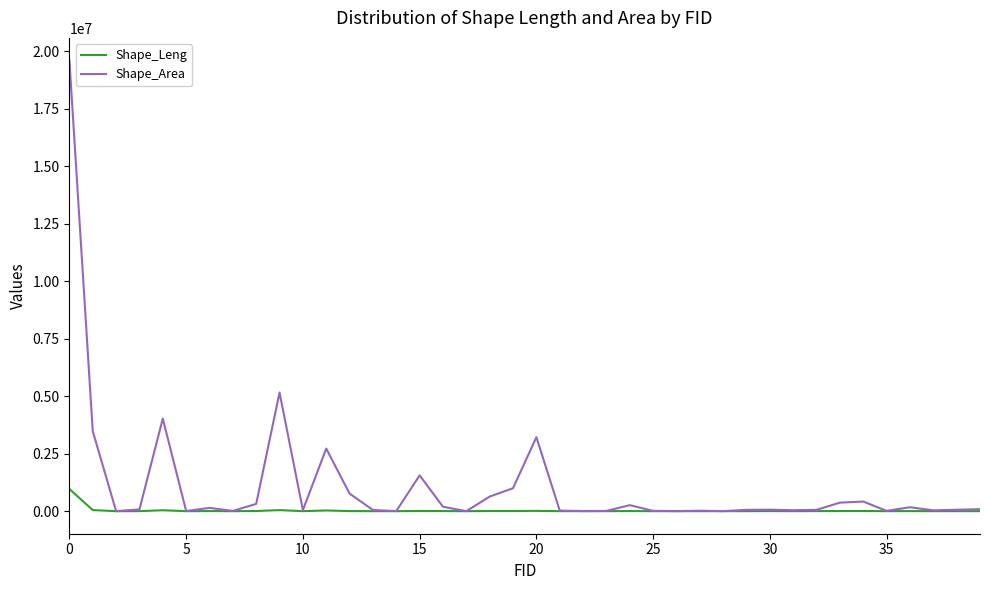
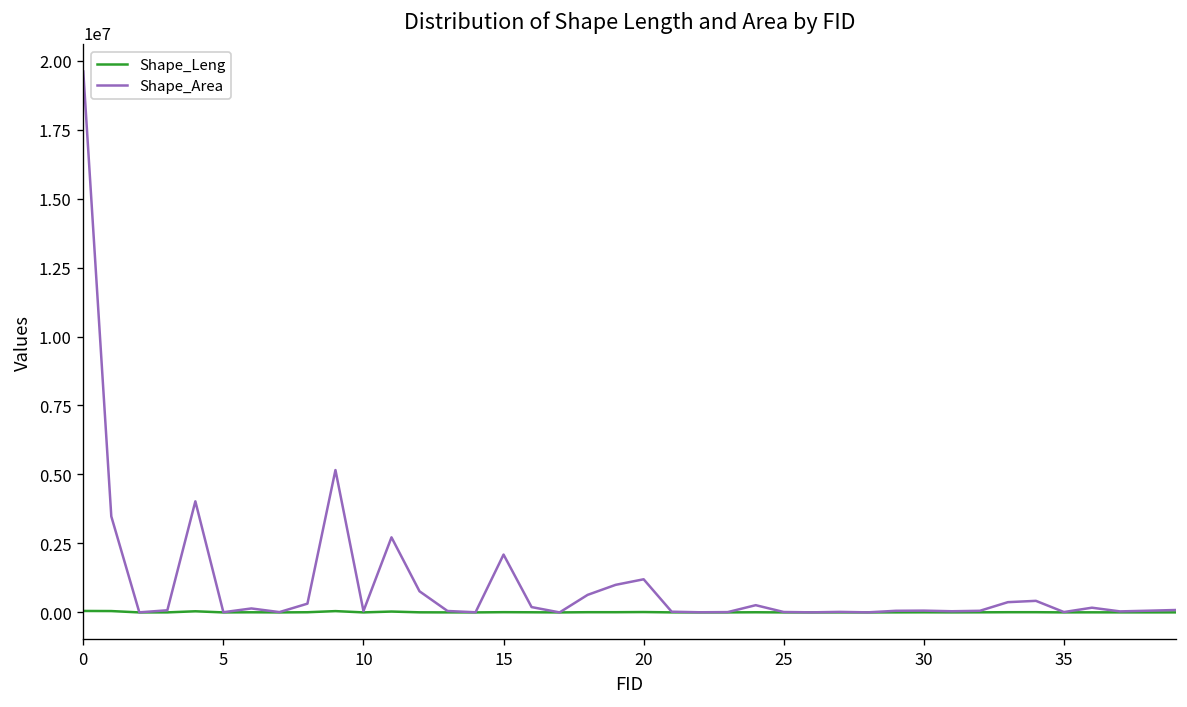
  {
    "Shape_Leng": {
-     "0": 1000000,
+     "0": 100000,
      "15": 0,
      "20": 0
    },
    "Shape_Area": {
      "0": 19600000,
-     "15": 1600000,
-     "20": 3200000
+     "15": 2100000,
+     "20": 1200000
    }
  }
